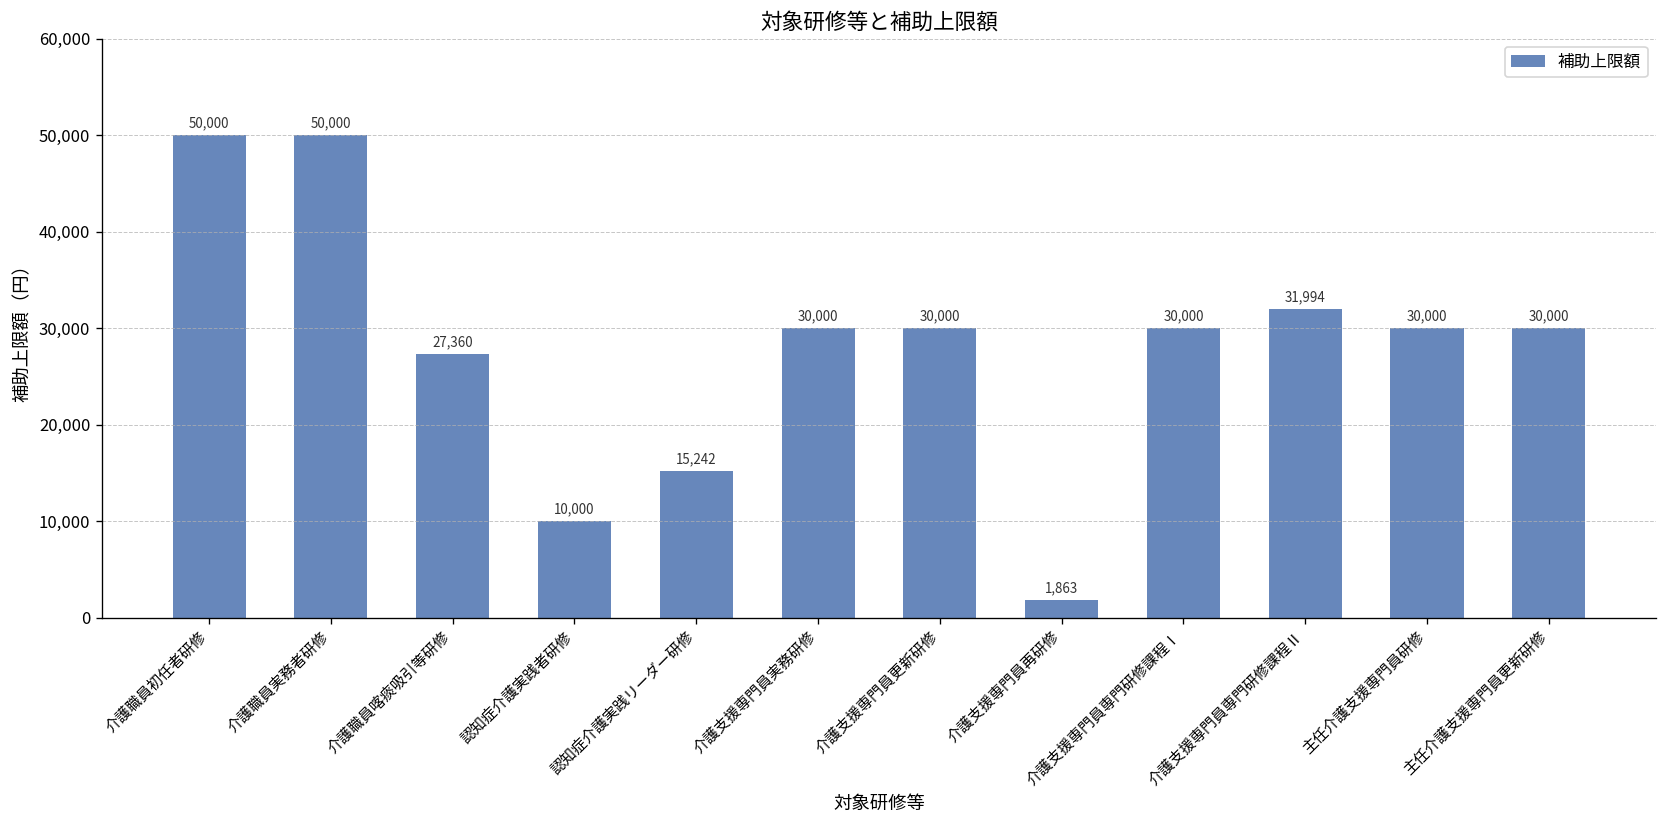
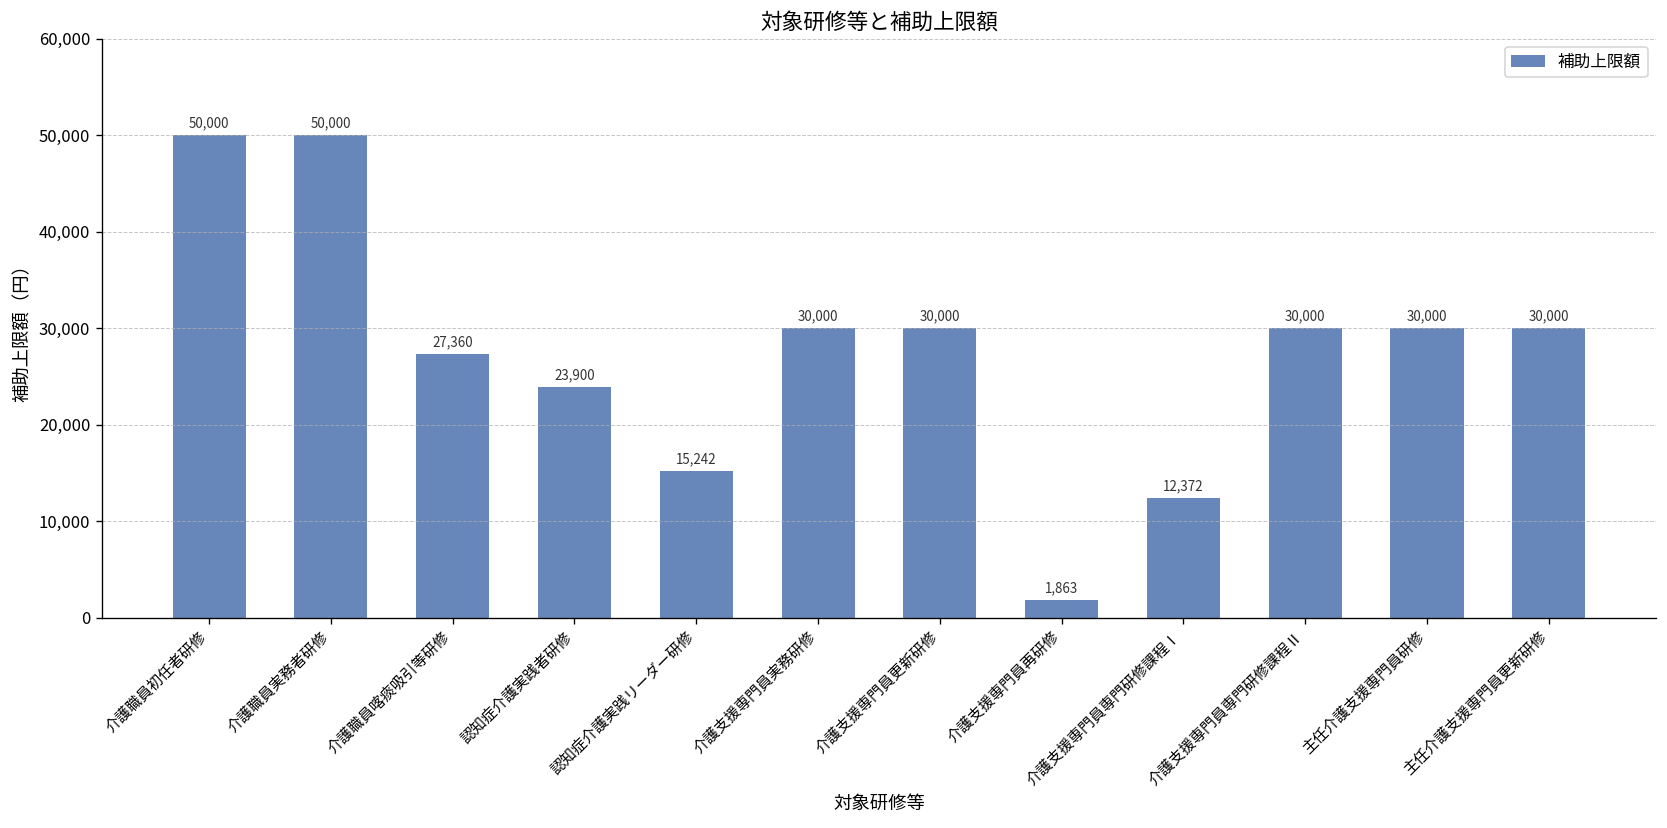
  {
    "介護職員初任者研修": "50,000",
    "介護職員実務者研修": "50,000",
    "介護職員喀痰吸引等研修": "27,360",
-   "認知症介護実践者研修": "10,000",
+   "認知症介護実践者研修": "23,900",
    "認知症介護実践リーダー研修": "15,242",
    "介護支援専門員実務研修": "30,000",
    "介護支援専門員更新研修": "30,000",
    "介護支援専門員再研修": "1,863",
-   "介護支援専門員専門研修課程Ⅰ": "30,000",
-   "介護支援専門員専門研修課程Ⅱ": "31,994",
+   "介護支援専門員専門研修課程Ⅰ": "12,372",
+   "介護支援専門員専門研修課程Ⅱ": "30,000",
    "主任介護支援専門員研修": "30,000",
    "主任介護支援専門員更新研修": "30,000"
  }
